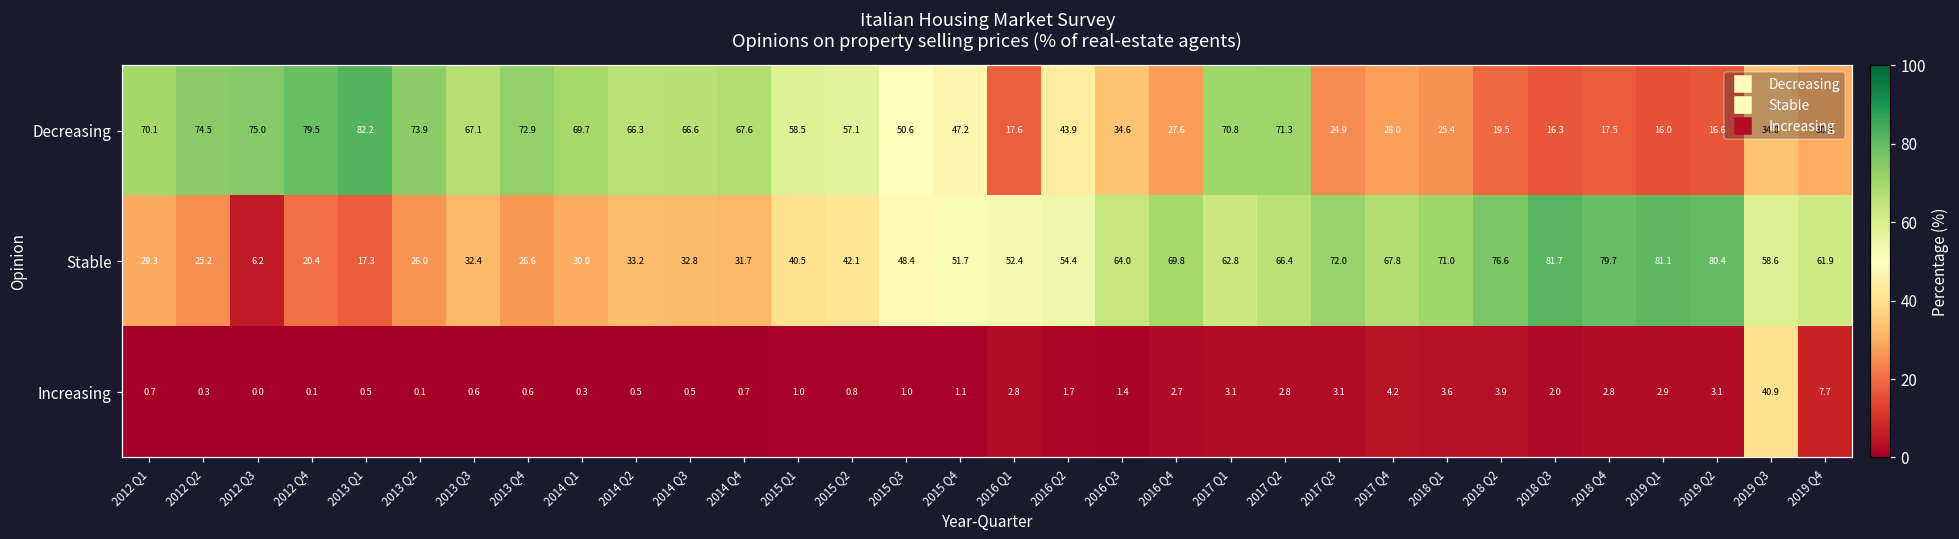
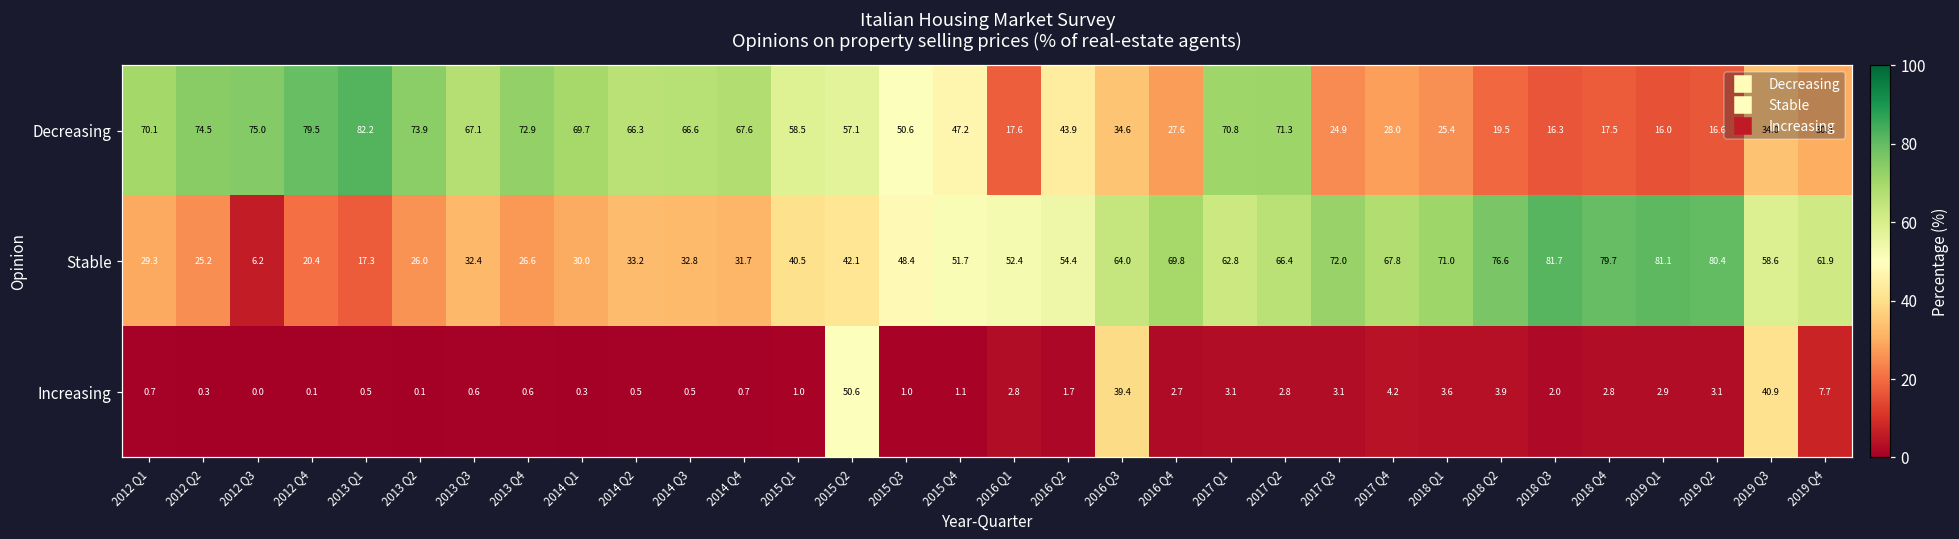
  {
    "Decreasing": {
      "2012 Q1": 70.1,
      "2012 Q2": 74.5,
      "2012 Q3": 75.0,
      "2012 Q4": 79.5,
      "2013 Q1": 82.2,
      "2013 Q2": 73.9,
      "2013 Q3": 67.1,
      "2013 Q4": 72.9,
      "2014 Q1": 69.7,
      "2014 Q2": 66.3,
      "2014 Q3": 66.6,
      "2014 Q4": 67.6,
      "2015 Q1": 58.5,
      "2015 Q2": 57.1,
      "2015 Q3": 50.6,
      "2015 Q4": 47.2,
      "2016 Q1": 17.6,
      "2016 Q2": 43.9,
      "2016 Q3": 34.6,
      "2016 Q4": 27.6,
      "2017 Q1": 70.8,
      "2017 Q2": 71.3,
      "2017 Q3": 24.9,
      "2017 Q4": 28.0,
      "2018 Q1": 25.4,
      "2018 Q2": 19.5,
      "2018 Q3": 16.3,
      "2018 Q4": 17.5,
      "2019 Q1": 16.0
    },
    "Stable": {
      "2012 Q1": 29.3,
      "2012 Q2": 25.2,
      "2012 Q3": 6.2,
      "2012 Q4": 20.4,
      "2013 Q1": 17.3,
      "2013 Q2": 26.0,
      "2013 Q3": 32.4,
      "2013 Q4": 26.6,
      "2014 Q1": 30.0,
      "2014 Q2": 33.2,
      "2014 Q3": 32.8,
      "2014 Q4": 31.7,
      "2015 Q1": 40.5,
      "2015 Q2": 42.1,
      "2015 Q3": 48.4,
      "2015 Q4": 51.7,
      "2016 Q1": 52.4,
      "2016 Q2": 54.4,
      "2016 Q3": 64.0,
      "2016 Q4": 69.8,
      "2017 Q1": 62.8,
      "2017 Q2": 66.4,
      "2017 Q3": 72.0,
      "2017 Q4": 67.8,
      "2018 Q1": 71.0,
      "2018 Q2": 76.6,
      "2018 Q3": 81.7,
      "2018 Q4": 79.7,
      "2019 Q1": 81.1,
      "2019 Q2": 80.4,
      "2019 Q3": 58.6,
      "2019 Q4": 61.9
    },
    "Increasing": {
      "2012 Q1": 0.7,
      "2012 Q2": 0.3,
      "2012 Q3": 0.0,
      "2012 Q4": 0.1,
      "2013 Q1": 0.5,
      "2013 Q2": 0.1,
      "2013 Q3": 0.6,
      "2013 Q4": 0.6,
      "2014 Q1": 0.3,
      "2014 Q2": 0.5,
      "2014 Q3": 0.5,
      "2014 Q4": 0.7,
      "2015 Q1": 1.0,
-     "2015 Q2": 0.8,
+     "2015 Q2": 50.6,
      "2015 Q3": 1.0,
      "2015 Q4": 1.1,
      "2016 Q1": 2.8,
      "2016 Q2": 1.7,
-     "2016 Q3": 1.4,
+     "2016 Q3": 39.4,
      "2016 Q4": 2.7,
      "2017 Q1": 3.1,
      "2017 Q2": 2.8,
      "2017 Q3": 3.1,
      "2017 Q4": 4.2,
      "2018 Q1": 3.6,
      "2018 Q2": 3.9,
      "2018 Q3": 2.0,
      "2018 Q4": 2.8,
      "2019 Q1": 2.9,
      "2019 Q2": 3.1,
      "2019 Q3": 40.9,
      "2019 Q4": 7.7
    }
  }
